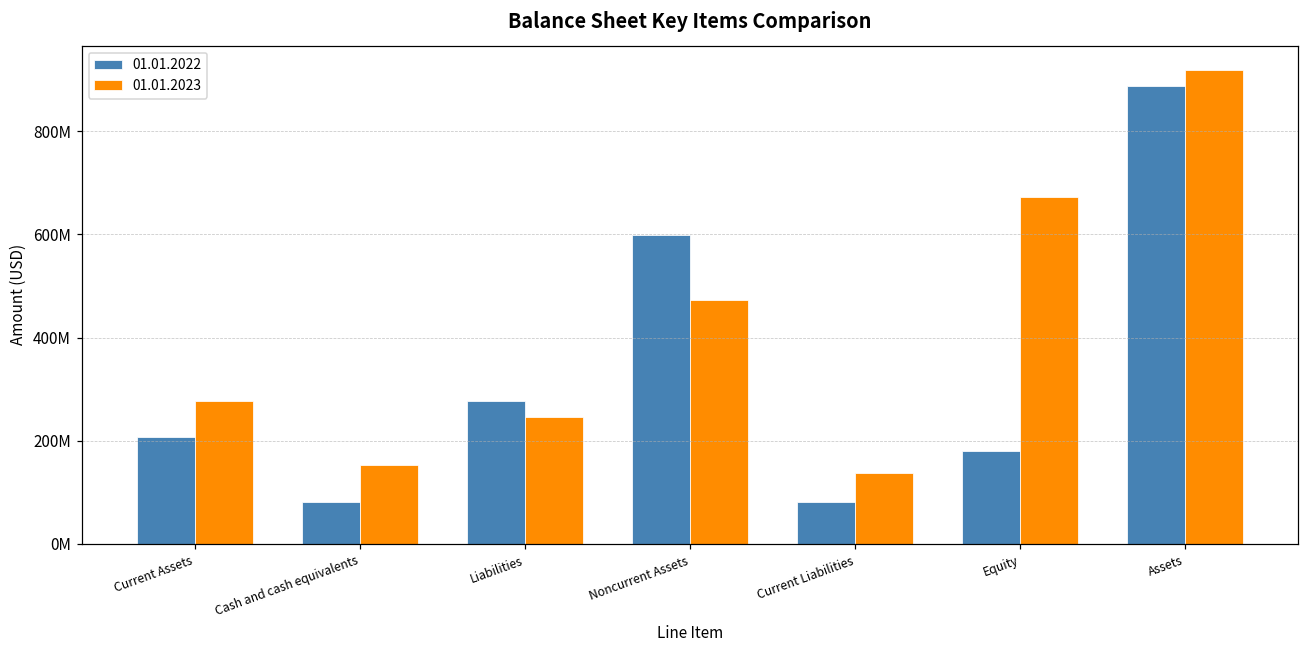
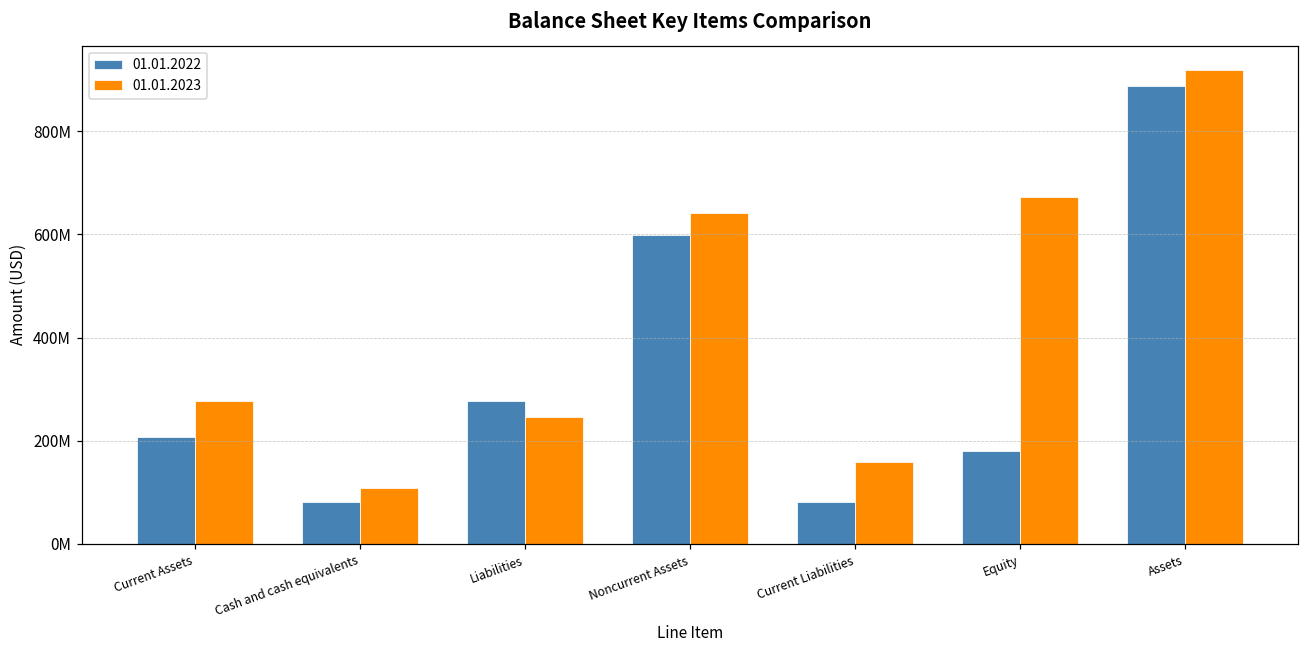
  {
    "01.01.2022": {
      "Current Assets": 210000000,
      "Cash and cash equivalents": 80000000,
      "Liabilities": 280000000,
      "Noncurrent Assets": 600000000,
      "Current Liabilities": 80000000,
      "Equity": 180000000,
      "Assets": 890000000
    },
    "01.01.2023": {
      "Current Assets": 280000000,
-     "Cash and cash equivalents": 150000000,
+     "Cash and cash equivalents": 110000000,
      "Liabilities": 250000000,
-     "Noncurrent Assets": 470000000,
-     "Current Liabilities": 140000000,
+     "Noncurrent Assets": 640000000,
+     "Current Liabilities": 160000000,
      "Equity": 670000000,
      "Assets": 920000000
    }
  }
